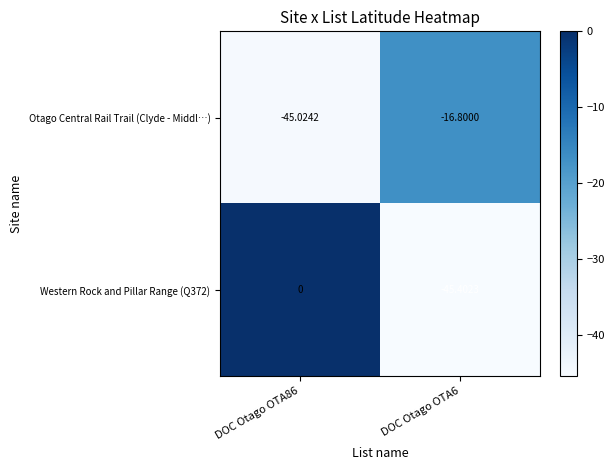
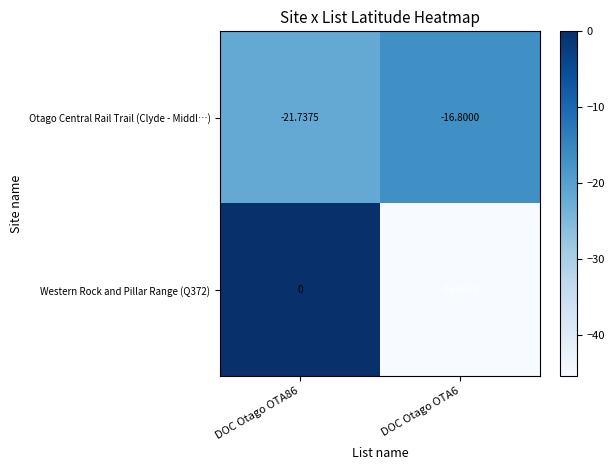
  {
    "Otago Central Rail Trail (Clyde - Middl…)": {
-     "DOC Otago OTA86": -45.0242,
+     "DOC Otago OTA86": -21.7375,
      "DOC Otago OTA6": -16.8000
    },
    "Western Rock and Pillar Range (Q372)": {
      "DOC Otago OTA86": 0
    }
  }
